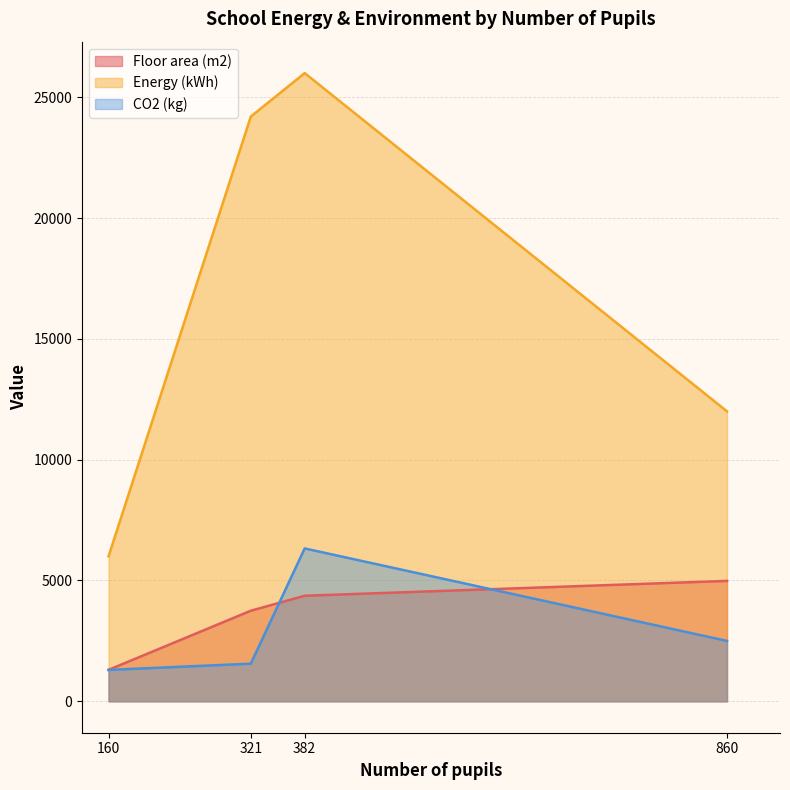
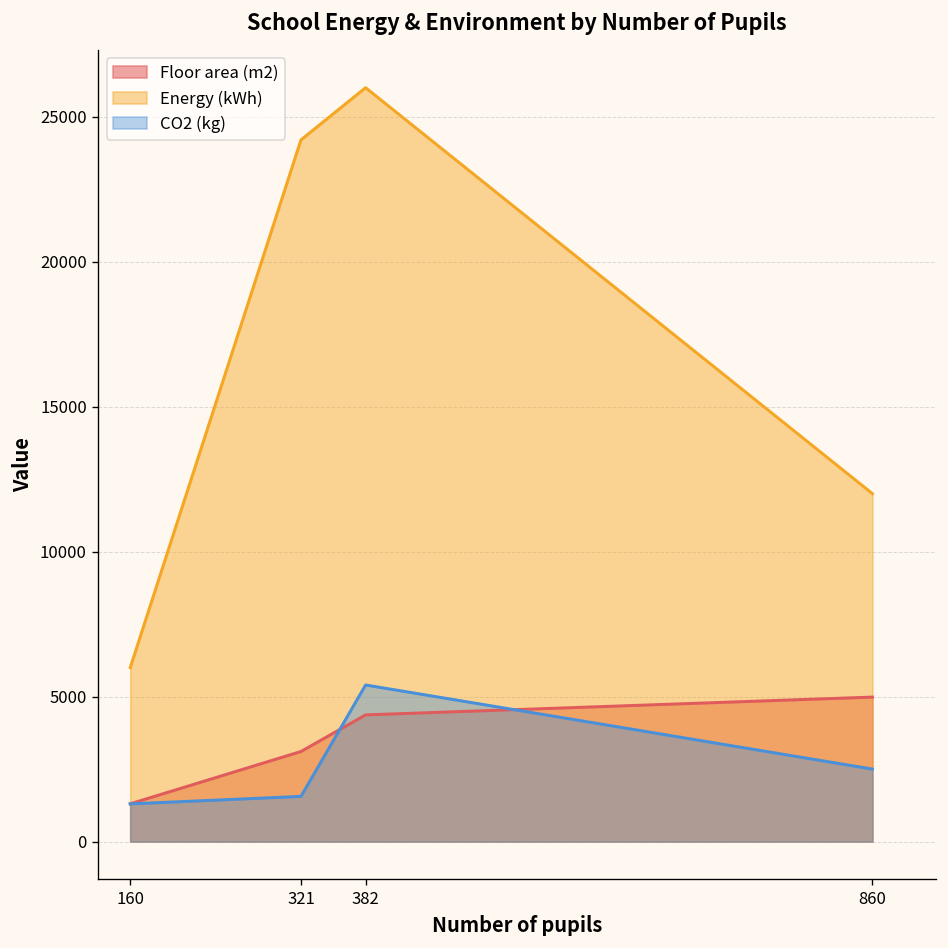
  {
    "Floor area (m2)": {
-     "321": 3700,
+     "321": 3100,
      "382": 4400,
      "860": 5000
    },
    "Energy (kWh)": {
      "160": 6000,
      "321": 24200,
      "382": 26000,
      "860": 12000
    },
    "CO2 (kg)": {
      "321": 1600,
-     "382": 6300,
+     "382": 5400,
      "860": 2500
    }
  }
